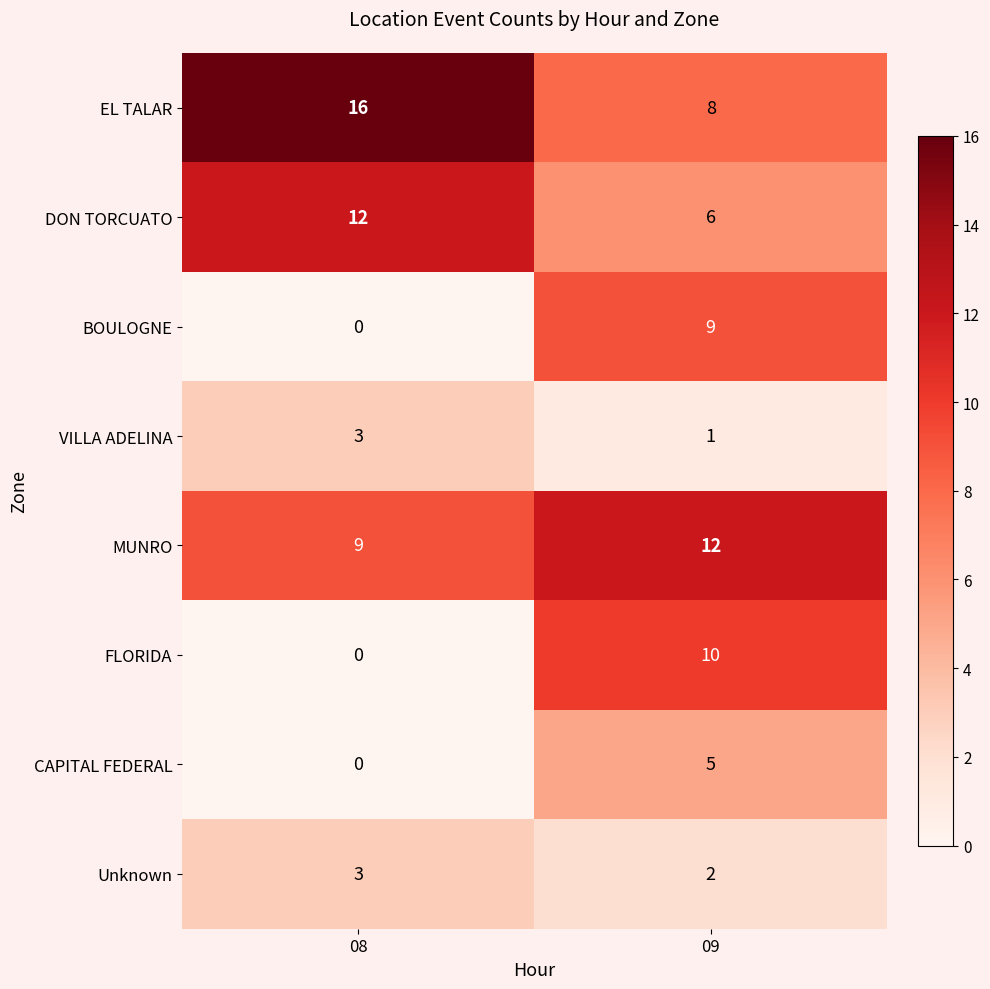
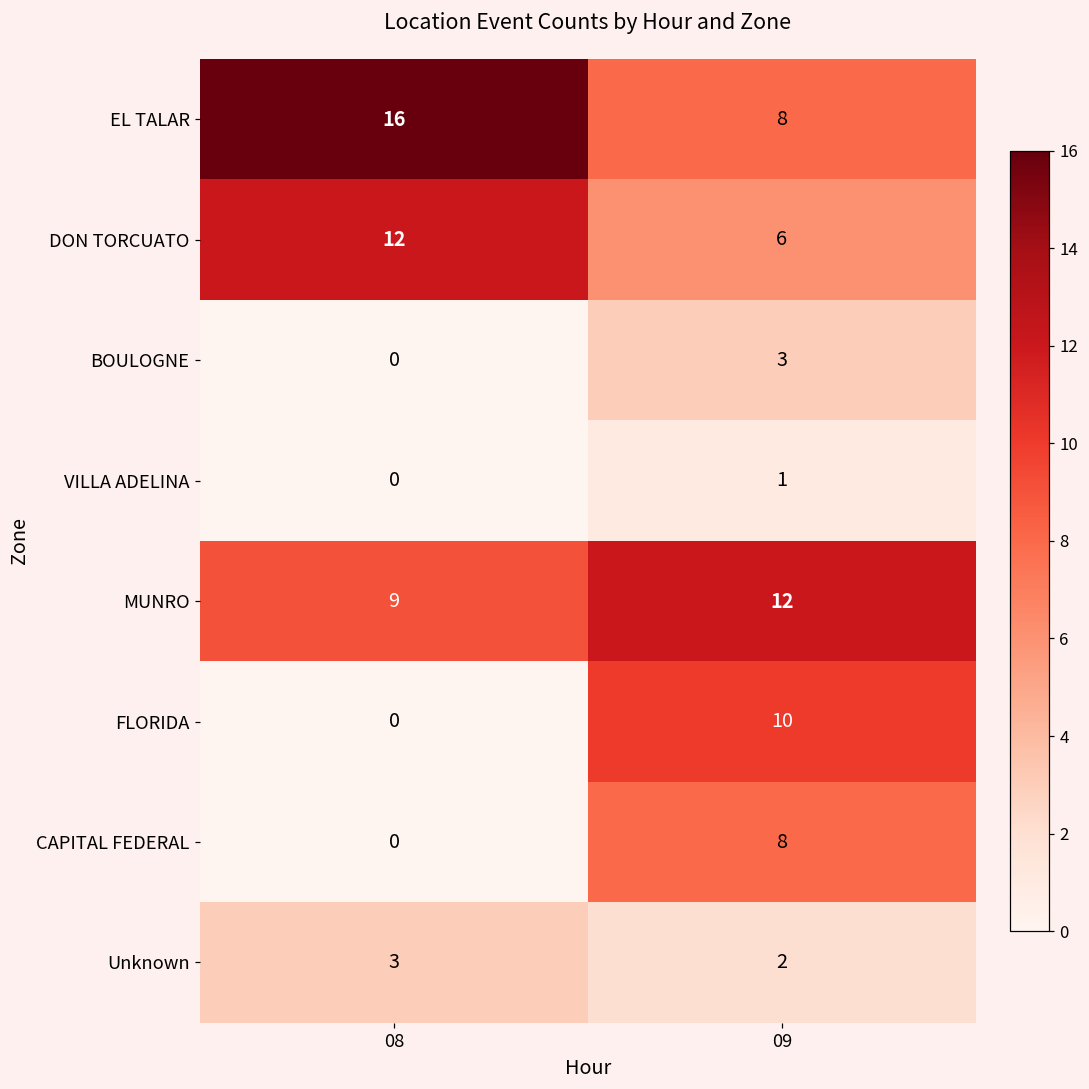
  {
    "EL TALAR": {
      "08": 16,
      "09": 8
    },
    "DON TORCUATO": {
      "08": 12,
      "09": 6
    },
    "BOULOGNE": {
      "08": 0,
-     "09": 9
+     "09": 3
    },
    "VILLA ADELINA": {
-     "08": 3,
+     "08": 0,
      "09": 1
    },
    "MUNRO": {
      "08": 9,
      "09": 12
    },
    "FLORIDA": {
      "08": 0,
      "09": 10
    },
    "CAPITAL FEDERAL": {
      "08": 0,
-     "09": 5
+     "09": 8
    },
    "Unknown": {
      "08": 3,
      "09": 2
    }
  }
